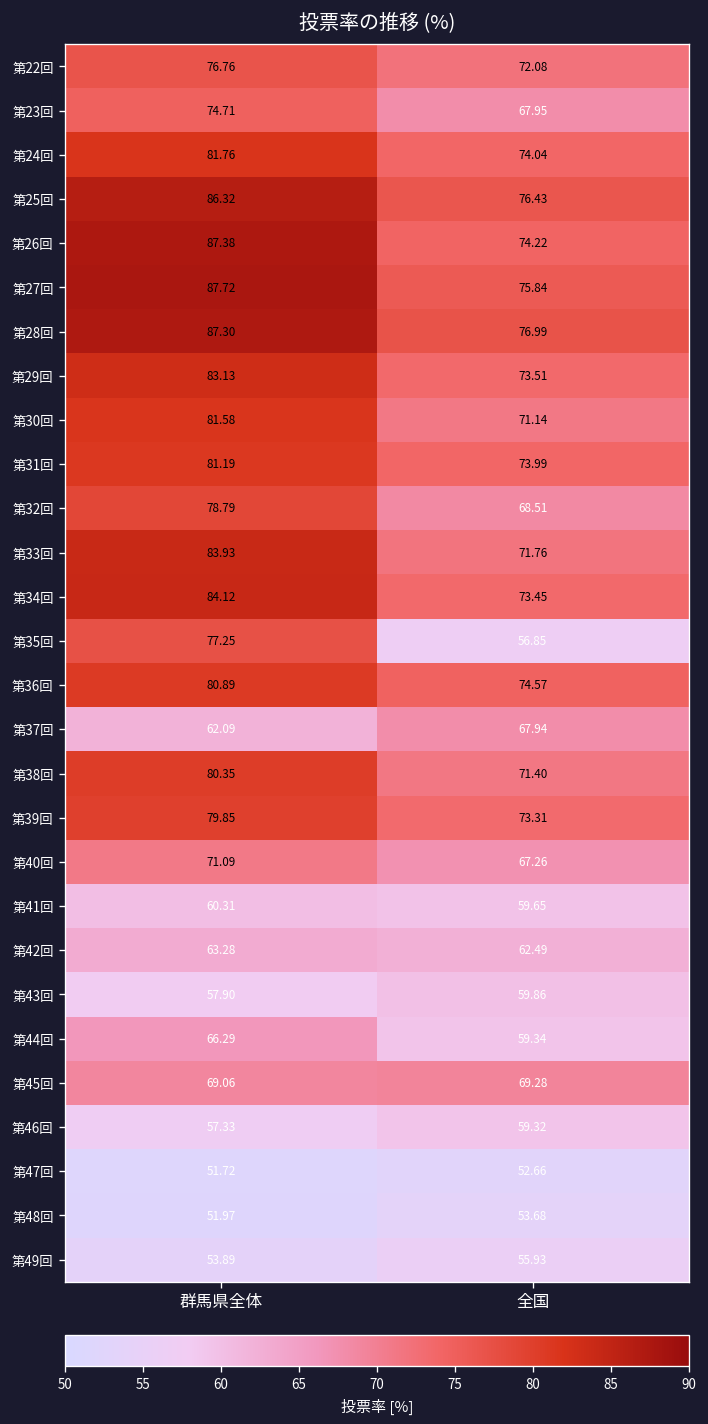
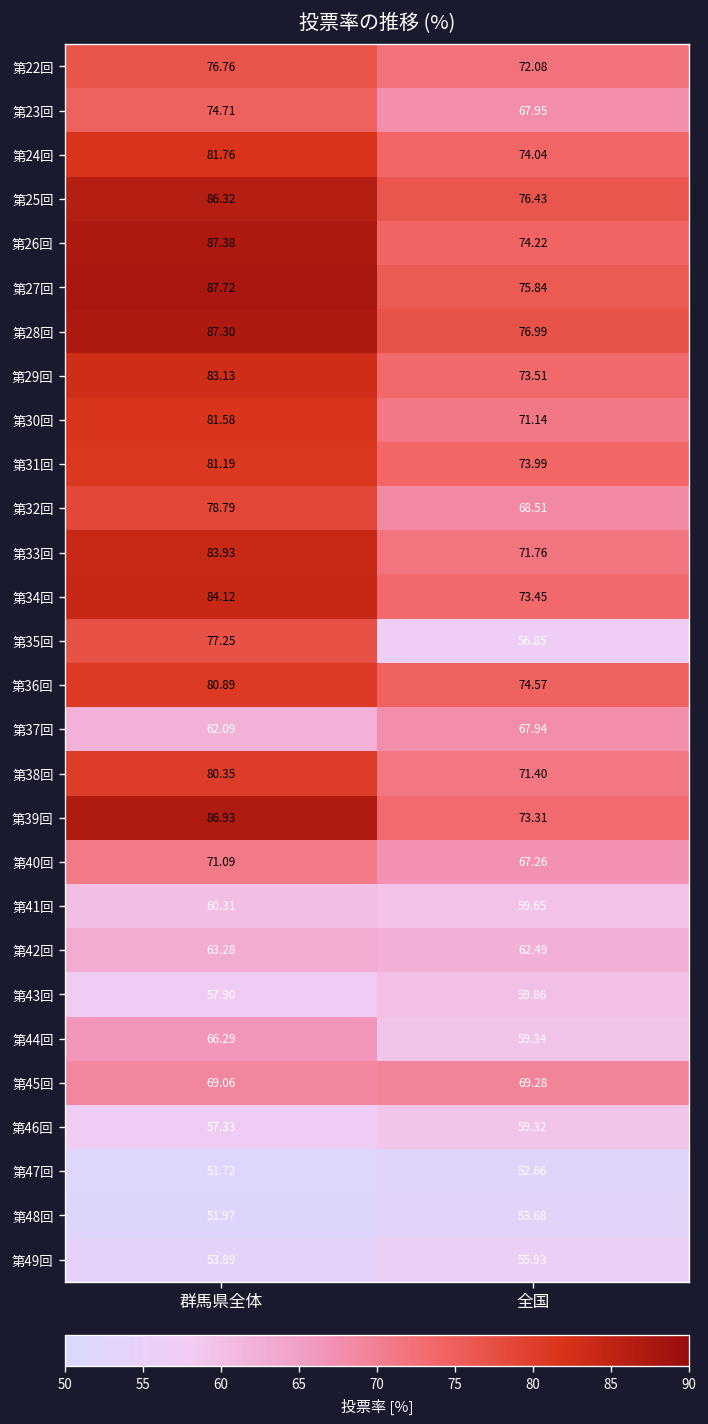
  {
    "第22回": {
      "群馬県全体": 76.76,
      "全国": 72.08
    },
    "第23回": {
      "群馬県全体": 74.71,
      "全国": 67.95
    },
    "第24回": {
      "群馬県全体": 81.76,
      "全国": 74.04
    },
    "第25回": {
      "群馬県全体": 86.32,
      "全国": 76.43
    },
    "第26回": {
      "群馬県全体": 87.38,
      "全国": 74.22
    },
    "第27回": {
      "群馬県全体": 87.72,
      "全国": 75.84
    },
    "第28回": {
      "群馬県全体": 87.30,
      "全国": 76.99
    },
    "第29回": {
      "群馬県全体": 83.13,
      "全国": 73.51
    },
    "第30回": {
      "群馬県全体": 81.58,
      "全国": 71.14
    },
    "第31回": {
      "群馬県全体": 81.19,
      "全国": 73.99
    },
    "第32回": {
      "群馬県全体": 78.79,
      "全国": 68.51
    },
    "第33回": {
      "群馬県全体": 83.93,
      "全国": 71.76
    },
    "第34回": {
      "群馬県全体": 84.12,
      "全国": 73.45
    },
    "第35回": {
      "群馬県全体": 77.25,
      "全国": 56.85
    },
    "第36回": {
      "群馬県全体": 80.89,
      "全国": 74.57
    },
    "第37回": {
      "群馬県全体": 62.09,
      "全国": 67.94
    },
    "第38回": {
      "群馬県全体": 80.35,
      "全国": 71.40
    },
    "第39回": {
-     "群馬県全体": 79.85,
+     "群馬県全体": 86.93,
      "全国": 73.31
    },
    "第40回": {
      "群馬県全体": 71.09,
      "全国": 67.26
    },
    "第41回": {
      "群馬県全体": 60.31,
      "全国": 59.65
    },
    "第42回": {
      "群馬県全体": 63.28,
      "全国": 62.49
    },
    "第43回": {
      "群馬県全体": 57.90,
      "全国": 59.86
    },
    "第44回": {
      "群馬県全体": 66.29,
      "全国": 59.34
    },
    "第45回": {
      "群馬県全体": 69.06,
      "全国": 69.28
    },
    "第46回": {
      "群馬県全体": 57.33,
      "全国": 59.32
    },
    "第49回": {
      "全国": 55.93
    }
  }
